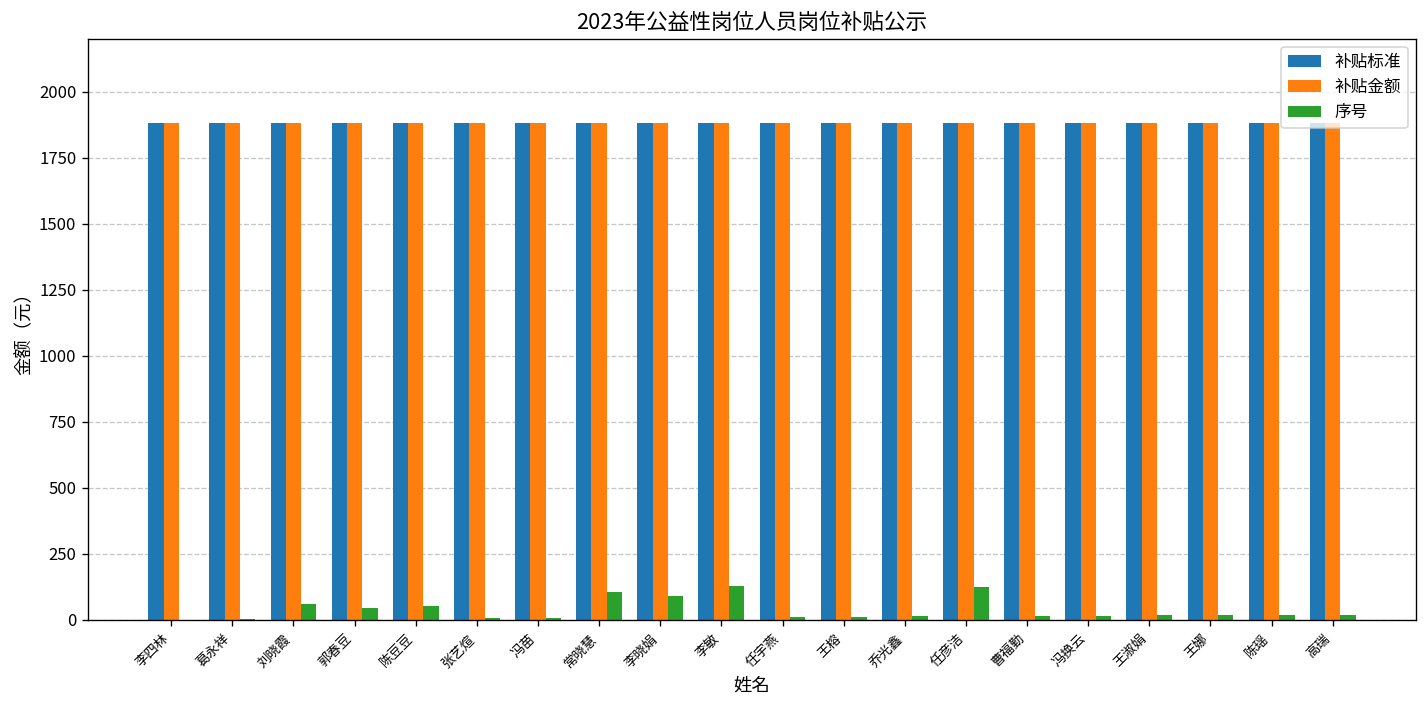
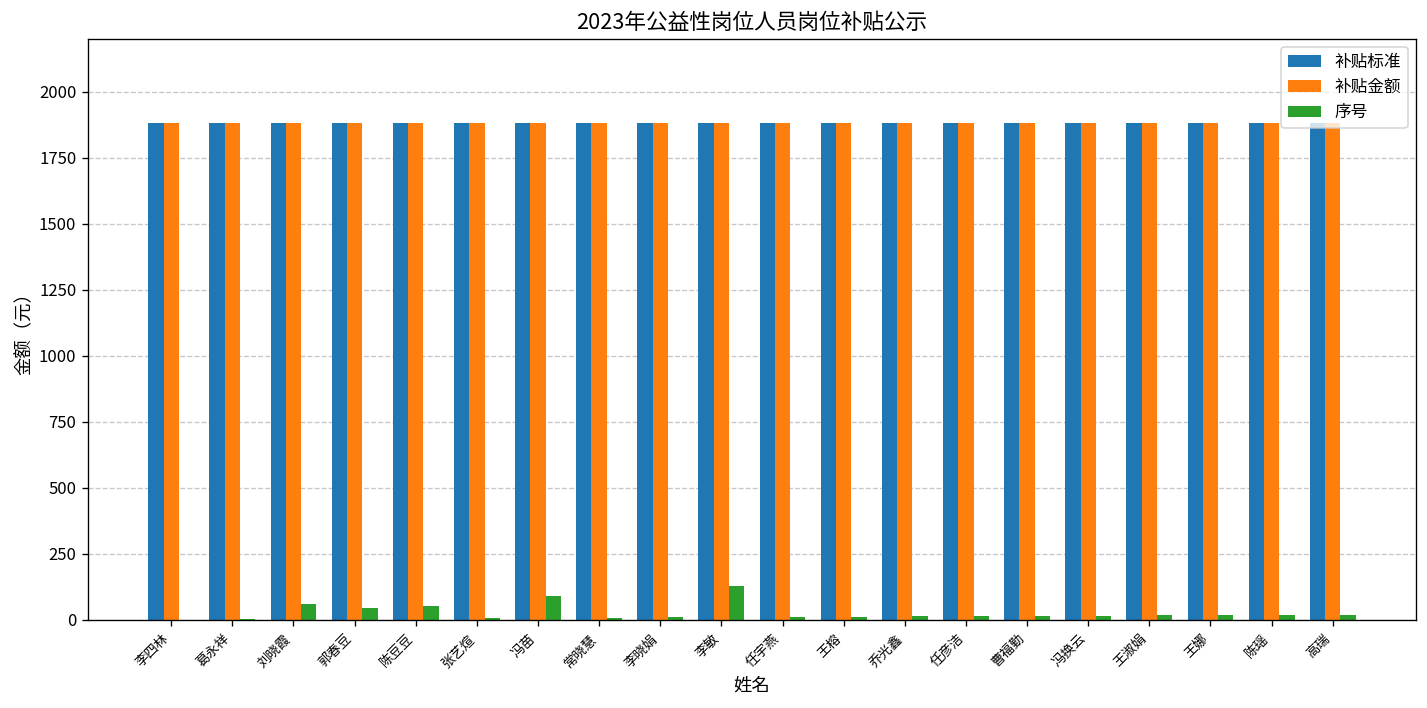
  {
    "补贴标准": {
      "李四林": 1880,
      "葛永祥": 1880,
      "刘晓霞": 1880,
      "郭春豆": 1880,
      "陈豆豆": 1880,
      "张艺煊": 1880,
      "冯苗": 1880,
      "常晓慧": 1880,
      "李晓娟": 1880,
      "李敏": 1880,
      "任宇燕": 1880,
      "王榕": 1880,
      "乔光鑫": 1880,
      "任彦洁": 1880,
      "曹福勤": 1880,
      "冯换云": 1880,
      "王淑娟": 1880,
      "王娜": 1880,
      "陈瑶": 1880
    },
    "补贴金额": {
      "李四林": 1880,
      "葛永祥": 1880,
      "刘晓霞": 1880,
      "郭春豆": 1880,
      "陈豆豆": 1880,
      "张艺煊": 1880,
      "冯苗": 1880,
      "常晓慧": 1880,
      "李晓娟": 1880,
      "李敏": 1880,
      "任宇燕": 1880,
      "王榕": 1880,
      "乔光鑫": 1880,
      "任彦洁": 1880,
      "曹福勤": 1880,
      "冯换云": 1880,
      "王淑娟": 1880,
      "王娜": 1880,
      "陈瑶": 1880
    },
    "序号": {
      "刘晓霞": 60,
      "郭春豆": 50,
      "陈豆豆": 50,
-     "冯苗": 10,
-     "常晓慧": 110,
-     "李晓娟": 90,
+     "冯苗": 90,
+     "常晓慧": 10,
+     "李晓娟": 10,
      "李敏": 130,
      "王榕": 10,
      "乔光鑫": 10,
-     "任彦洁": 120,
+     "任彦洁": 10,
      "曹福勤": 20,
      "冯换云": 20,
      "王淑娟": 20,
      "王娜": 20,
      "陈瑶": 20,
      "高瑞": 20
    }
  }
